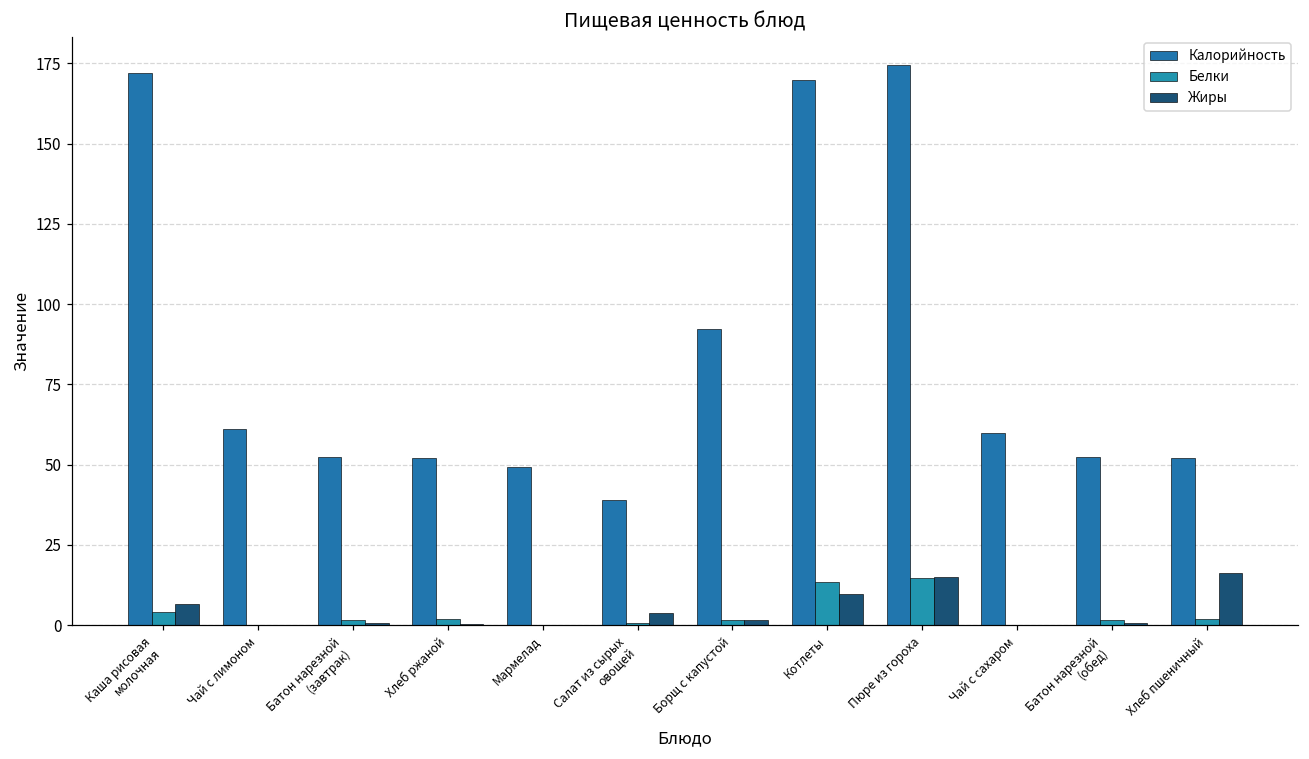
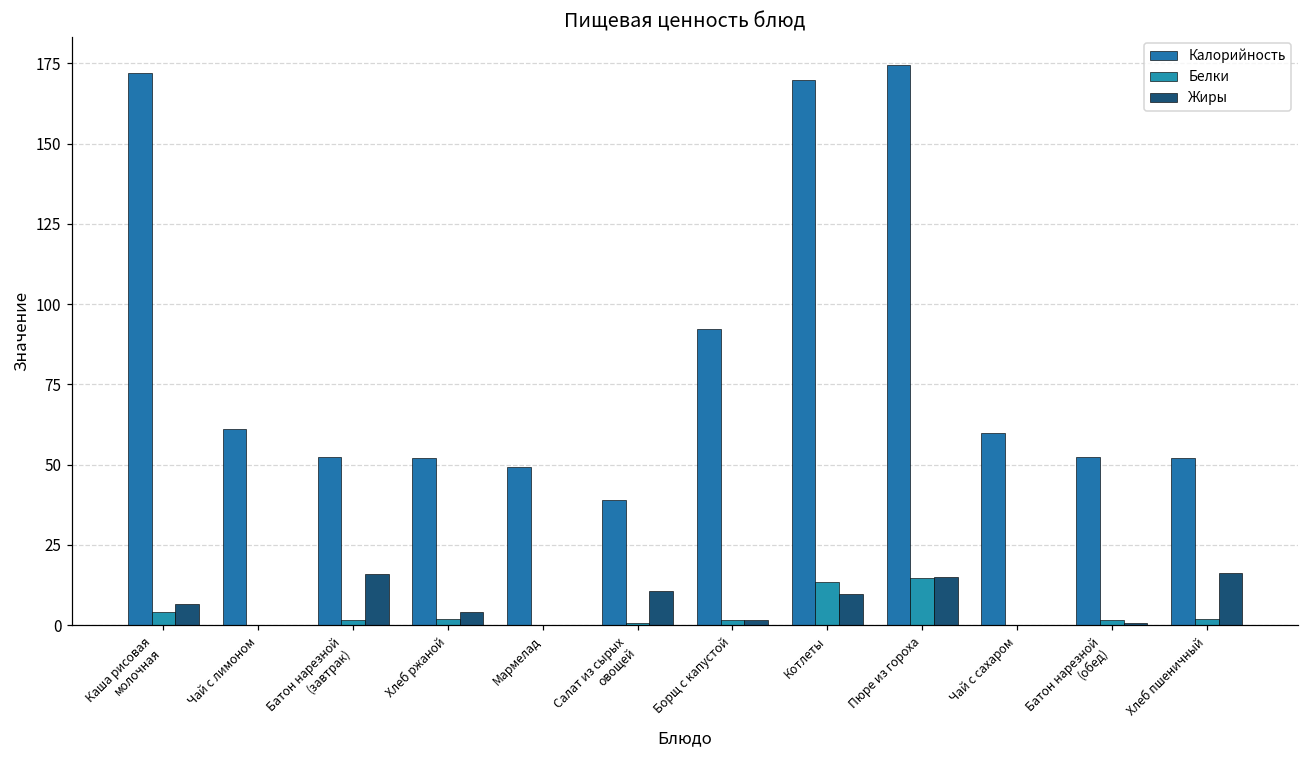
  {
    "Жиры": {
      "Каша рисовая молочная": 6,
      "Чай с лимоном": 0,
-     "Батон нарезной (завтрак)": 1,
-     "Хлеб ржаной": 0,
+     "Батон нарезной (завтрак)": 16,
+     "Хлеб ржаной": 4,
      "Мармелад": 0,
-     "Салат из сырых овощей": 4,
+     "Салат из сырых овощей": 11,
      "Борщ с капустой": 2,
      "Котлеты": 10,
      "Пюре из гороха": 15,
      "Чай с сахаром": 0,
      "Хлеб пшеничный": 16
    }
  }
